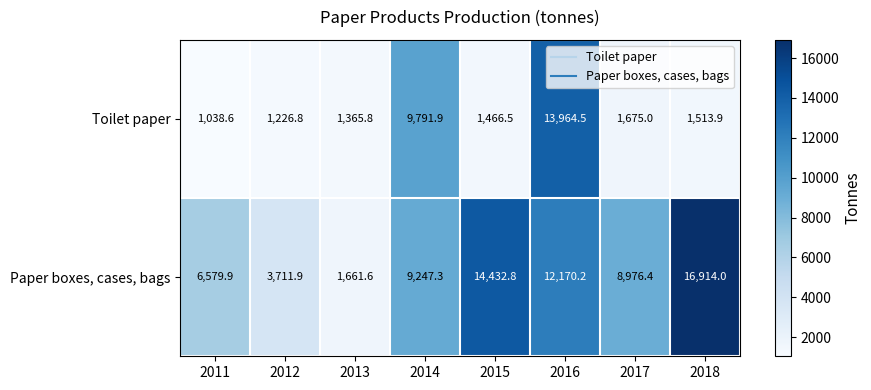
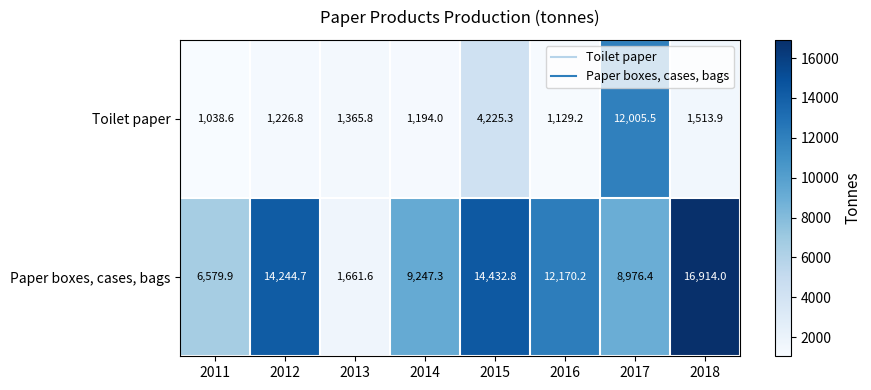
  {
    "Toilet paper": {
      "2011": "1,038.6",
      "2012": "1,226.8",
      "2013": "1,365.8",
-     "2014": "9,791.9",
-     "2015": "1,466.5",
-     "2016": "13,964.5",
-     "2017": "1,675.0",
+     "2014": "1,194.0",
+     "2015": "4,225.3",
+     "2016": "1,129.2",
+     "2017": "12,005.5",
      "2018": "1,513.9"
    },
    "Paper boxes, cases, bags": {
      "2011": "6,579.9",
-     "2012": "3,711.9",
+     "2012": "14,244.7",
      "2013": "1,661.6",
      "2014": "9,247.3",
      "2015": "14,432.8",
      "2016": "12,170.2",
      "2017": "8,976.4",
      "2018": "16,914.0"
    }
  }
